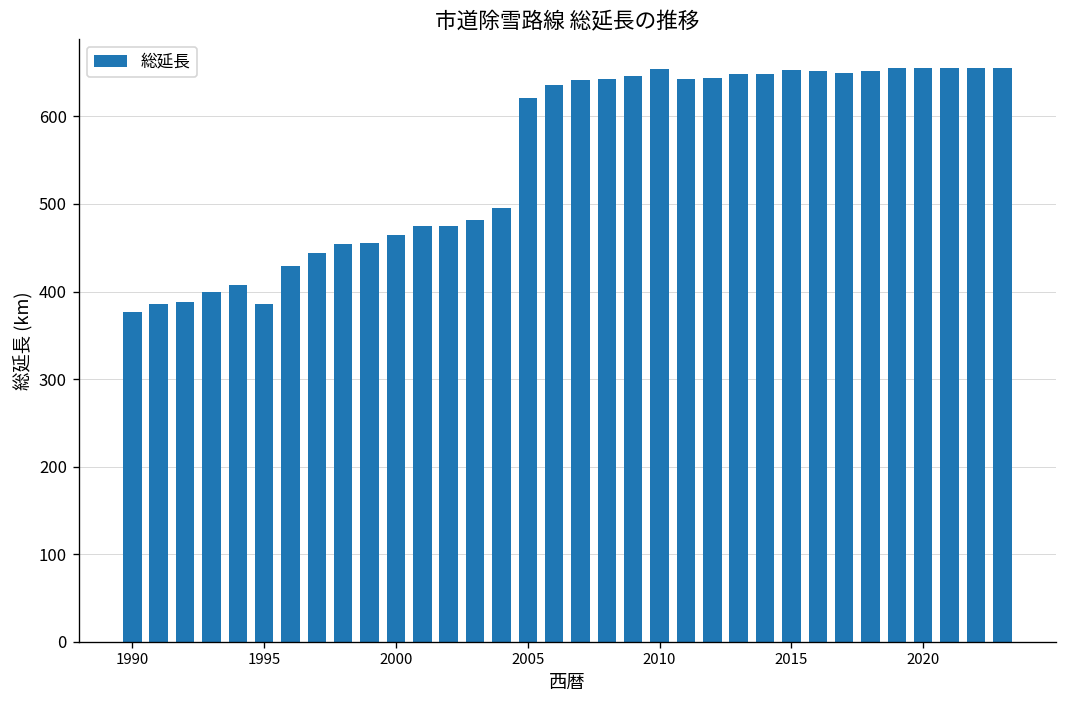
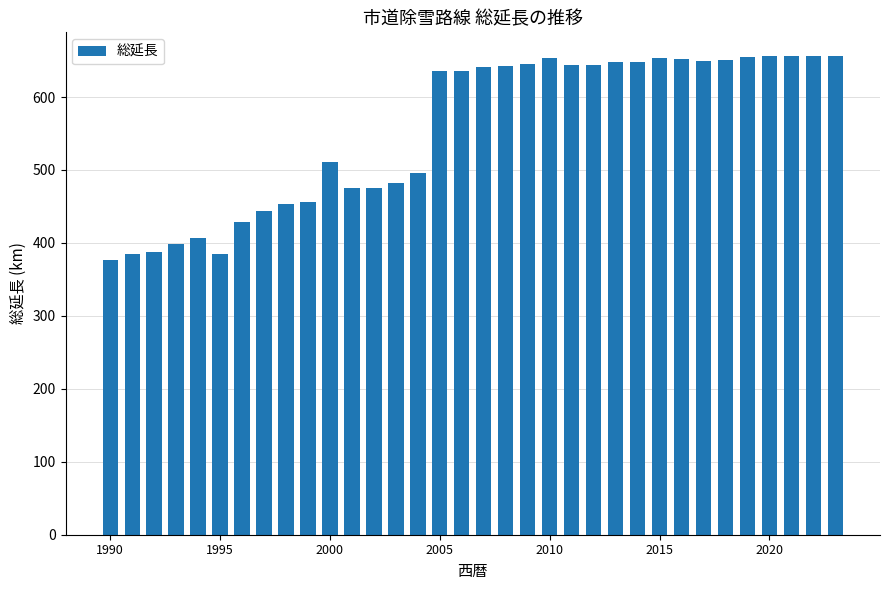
  {
    "1990": 380,
    "1995": 390,
-   "2000": 460,
-   "2005": 620,
+   "2000": 510,
+   "2005": 640,
    "2010": 650,
    "2015": 650,
    "2020": 660
  }
